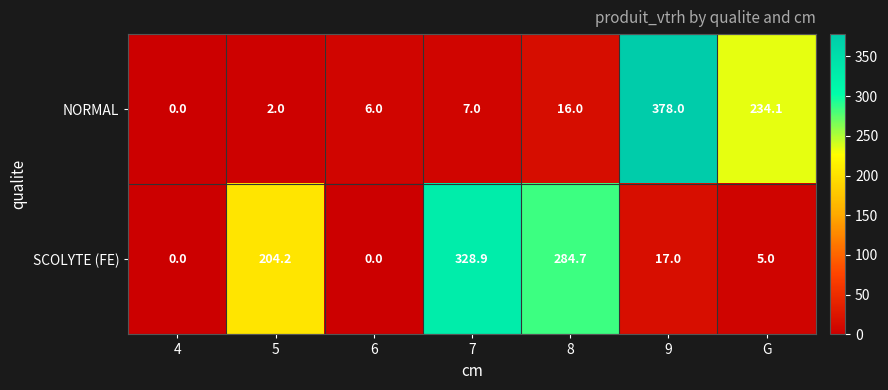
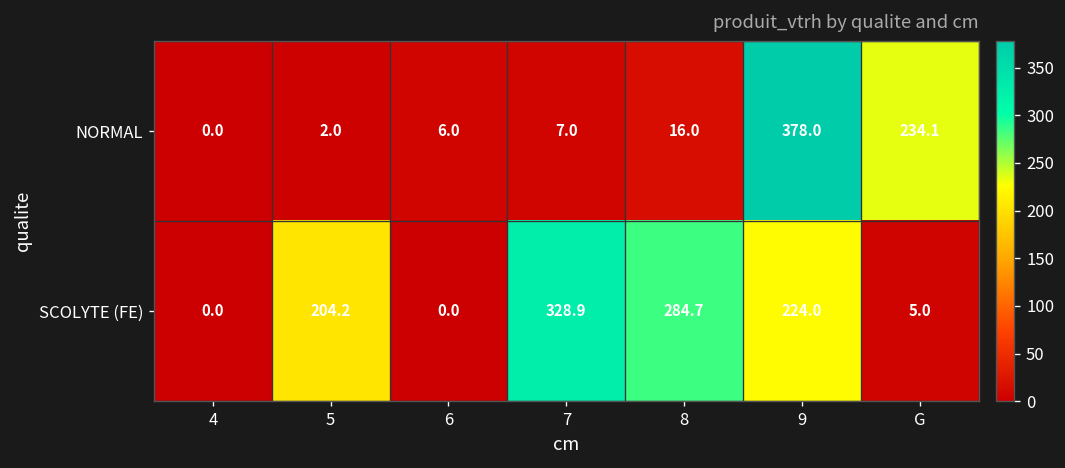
  {
    "NORMAL": {
      "4": 0.0,
      "5": 2.0,
      "6": 6.0,
      "7": 7.0,
      "8": 16.0,
      "9": 378.0,
      "G": 234.1
    },
    "SCOLYTE (FE)": {
      "4": 0.0,
      "5": 204.2,
      "6": 0.0,
      "7": 328.9,
      "8": 284.7,
-     "9": 17.0,
+     "9": 224.0,
      "G": 5.0
    }
  }
